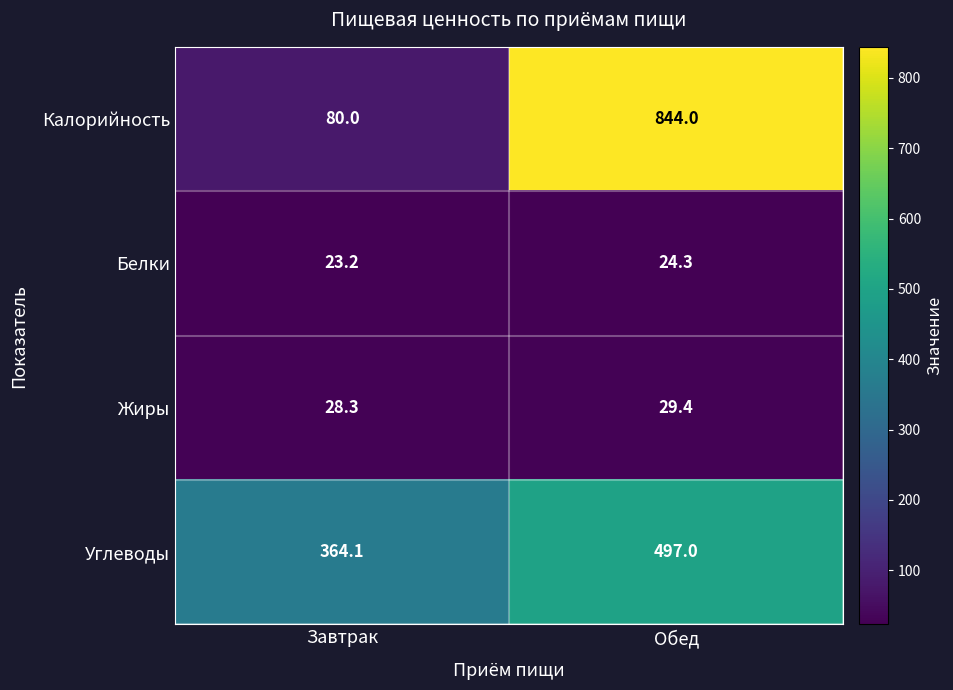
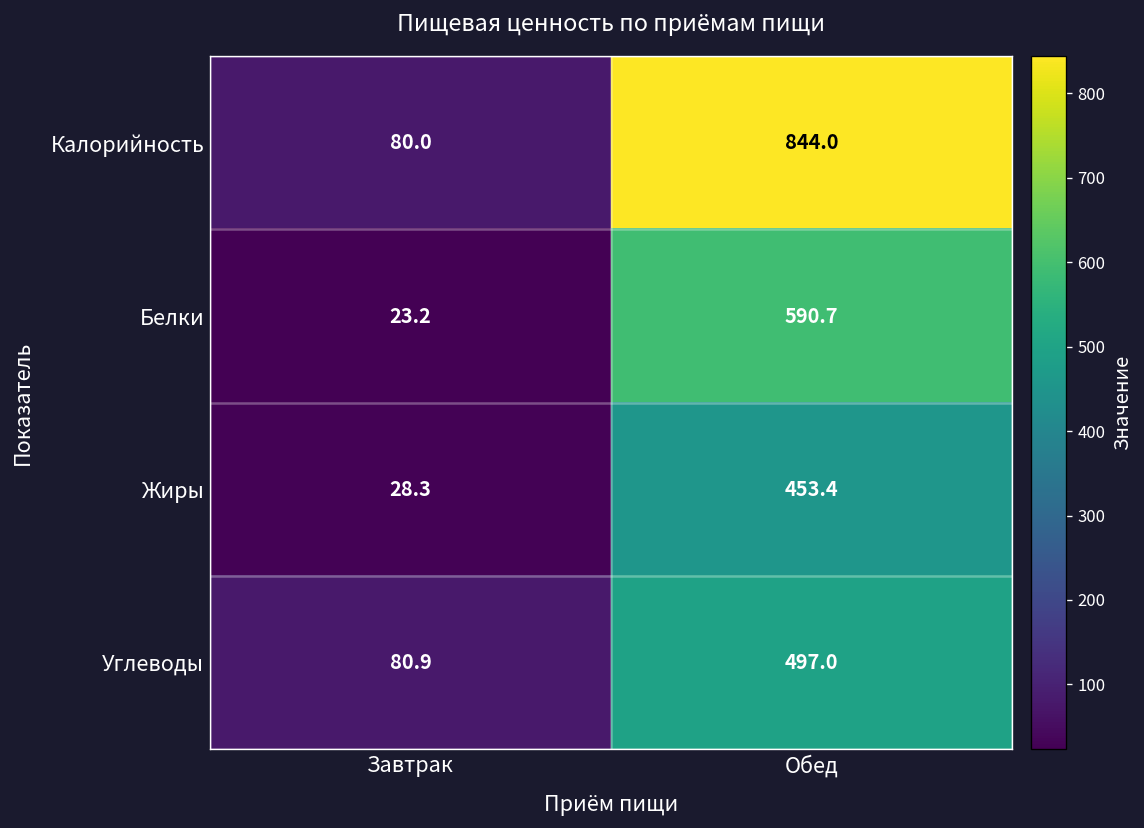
  {
    "Калорийность": {
      "Завтрак": 80.0,
      "Обед": 844.0
    },
    "Белки": {
      "Завтрак": 23.2,
-     "Обед": 24.3
+     "Обед": 590.7
    },
    "Жиры": {
      "Завтрак": 28.3,
-     "Обед": 29.4
+     "Обед": 453.4
    },
    "Углеводы": {
-     "Завтрак": 364.1,
+     "Завтрак": 80.9,
      "Обед": 497.0
    }
  }
